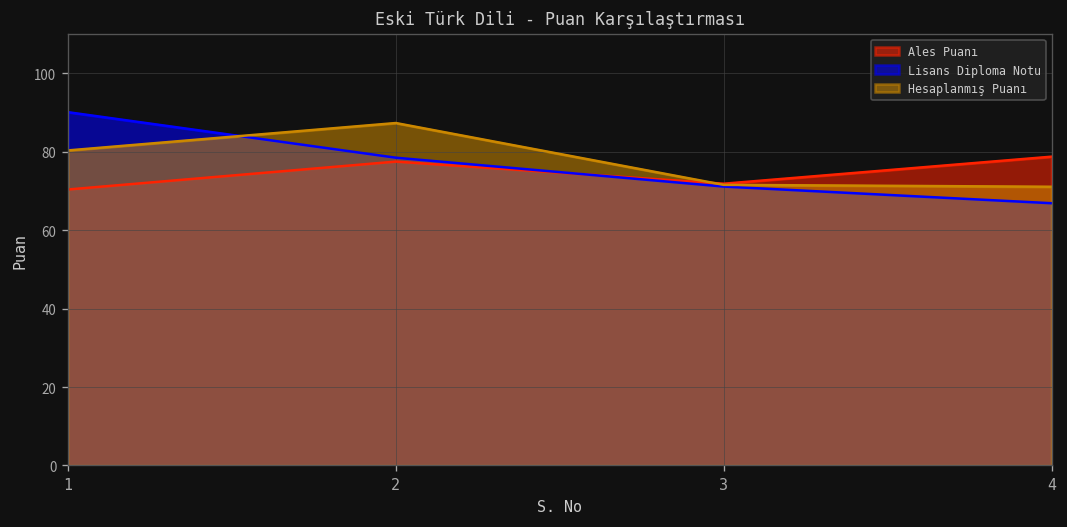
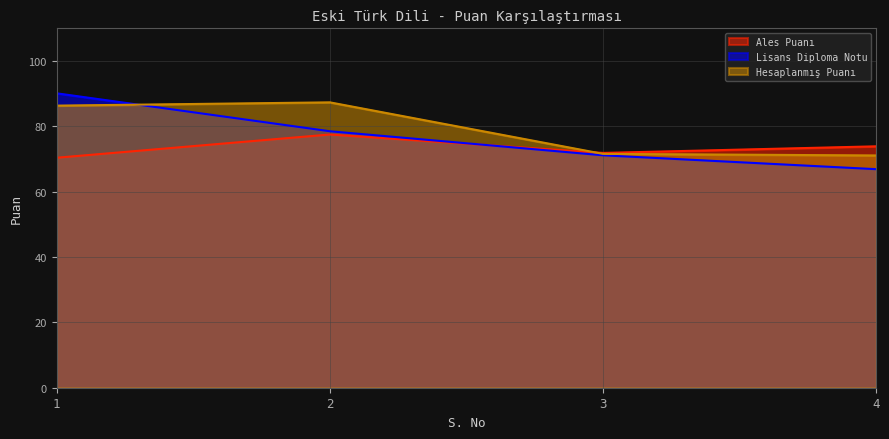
  {
    "Ales Puanı": {
      "1": 70,
      "2": 78,
-     "4": 79
+     "4": 74
    },
    "Lisans Diploma Notu": {
      "1": 90,
      "2": 79,
      "4": 67
    },
    "Hesaplanmış Puanı": {
-     "1": 80,
+     "1": 86,
      "2": 87,
      "4": 71
    }
  }
